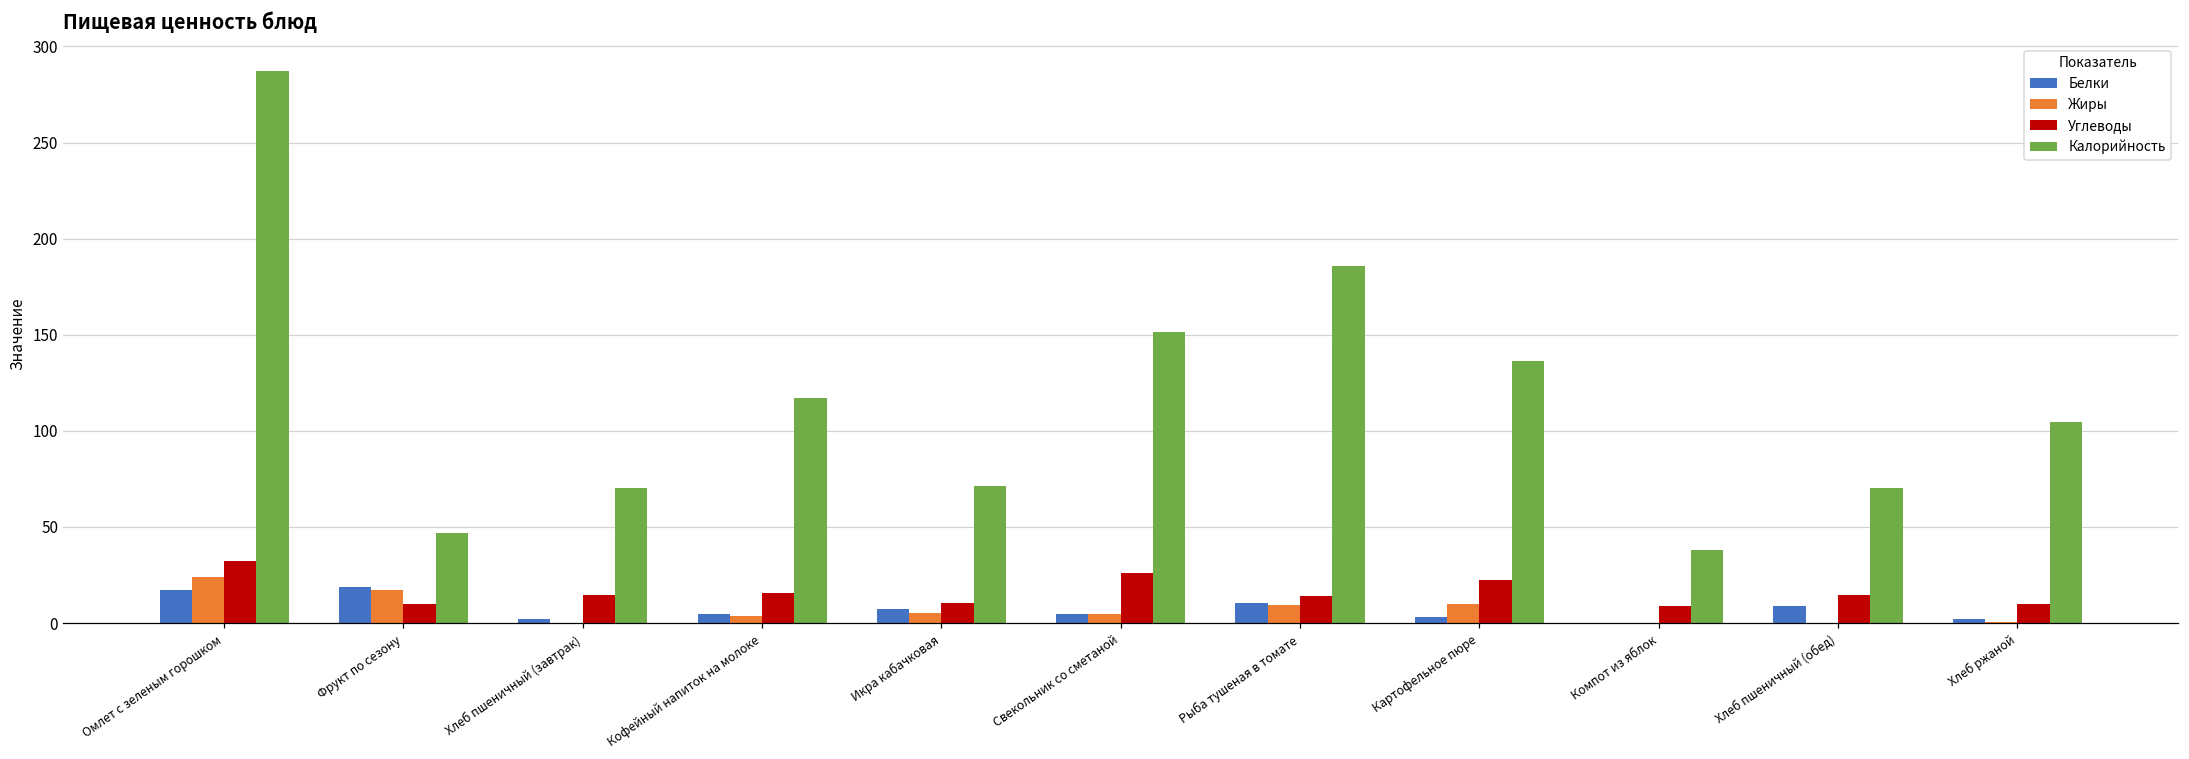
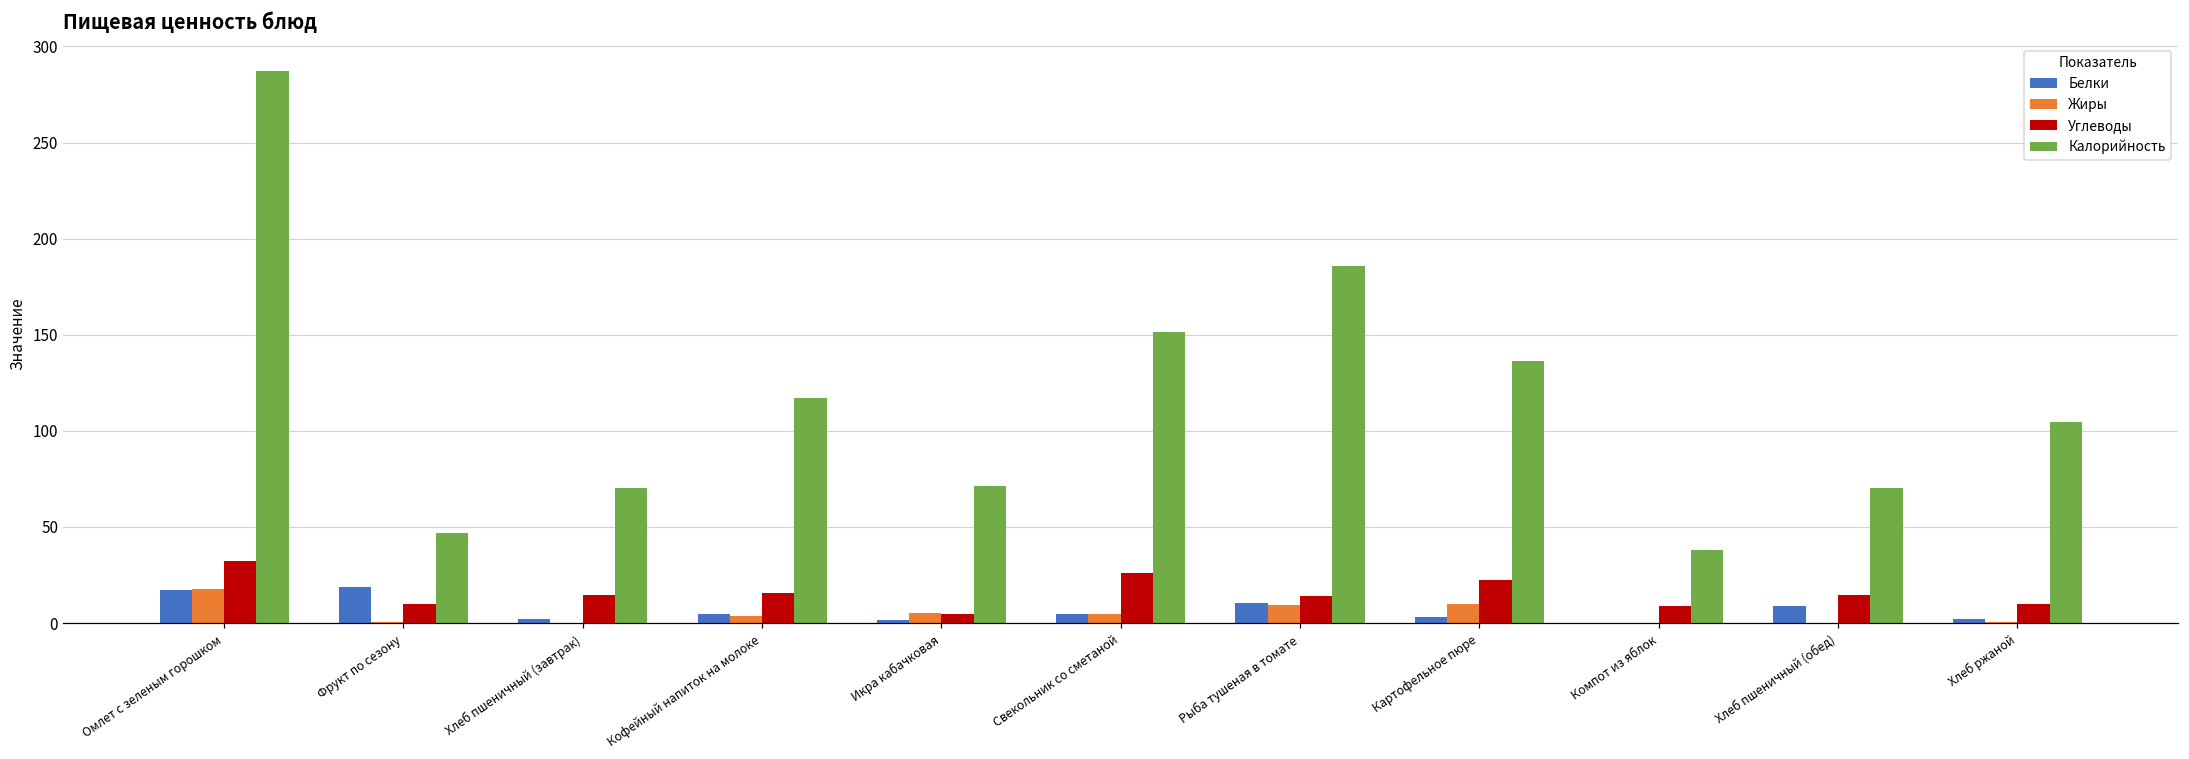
  {
    "Белки": {
      "Омлет с зеленым горошком": 17,
      "Фрукт по сезону": 19,
      "Хлеб пшеничный (завтрак)": 2,
      "Кофейный напиток на молоке": 5,
-     "Икра кабачковая": 7,
+     "Икра кабачковая": 2,
      "Свекольник со сметаной": 5,
      "Рыба тушеная в томате": 10,
      "Картофельное пюре": 3,
      "Хлеб пшеничный (обед)": 9,
      "Хлеб ржаной": 2
    },
    "Жиры": {
-     "Омлет с зеленым горошком": 24,
-     "Фрукт по сезону": 17,
+     "Омлет с зеленым горошком": 18,
+     "Фрукт по сезону": 0,
      "Кофейный напиток на молоке": 4,
      "Икра кабачковая": 5,
      "Свекольник со сметаной": 5,
      "Рыба тушеная в томате": 10,
      "Картофельное пюре": 10
    },
    "Углеводы": {
      "Омлет с зеленым горошком": 33,
      "Фрукт по сезону": 10,
      "Хлеб пшеничный (завтрак)": 15,
      "Кофейный напиток на молоке": 16,
-     "Икра кабачковая": 10,
+     "Икра кабачковая": 5,
      "Свекольник со сметаной": 26,
      "Рыба тушеная в томате": 14,
      "Картофельное пюре": 23,
      "Компот из яблок": 9,
      "Хлеб пшеничный (обед)": 15,
      "Хлеб ржаной": 10
    },
    "Калорийность": {
      "Омлет с зеленым горошком": 287,
      "Фрукт по сезону": 47,
      "Хлеб пшеничный (завтрак)": 71,
      "Кофейный напиток на молоке": 117,
      "Икра кабачковая": 71,
      "Свекольник со сметаной": 152,
      "Рыба тушеная в томате": 186,
      "Картофельное пюре": 136,
      "Компот из яблок": 38,
      "Хлеб пшеничный (обед)": 71,
      "Хлеб ржаной": 105
    }
  }
